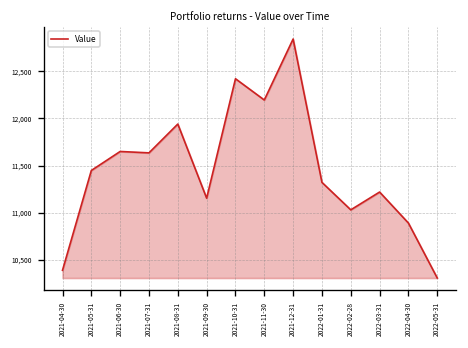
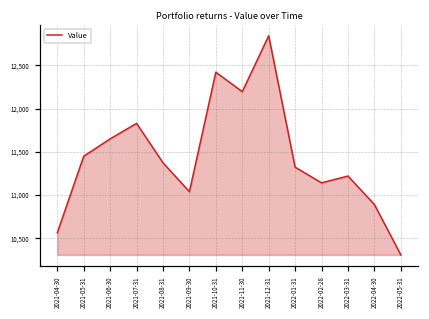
  {
-   "2021-04-30": "10,400",
+   "2021-04-30": "10,600",
    "2021-05-31": "11,400",
    "2021-06-30": "11,600",
-   "2021-07-31": "11,600",
-   "2021-08-31": "11,900",
-   "2021-09-30": "11,200",
+   "2021-07-31": "11,800",
+   "2021-08-31": "11,400",
+   "2021-09-30": "11,000",
    "2021-10-31": "12,400",
    "2021-11-30": "12,200",
    "2021-12-31": "12,800",
    "2022-01-31": "11,300",
-   "2022-02-28": "11,000",
+   "2022-02-28": "11,100",
    "2022-03-31": "11,200",
    "2022-04-30": "10,900",
    "2022-05-31": "10,300"
  }
